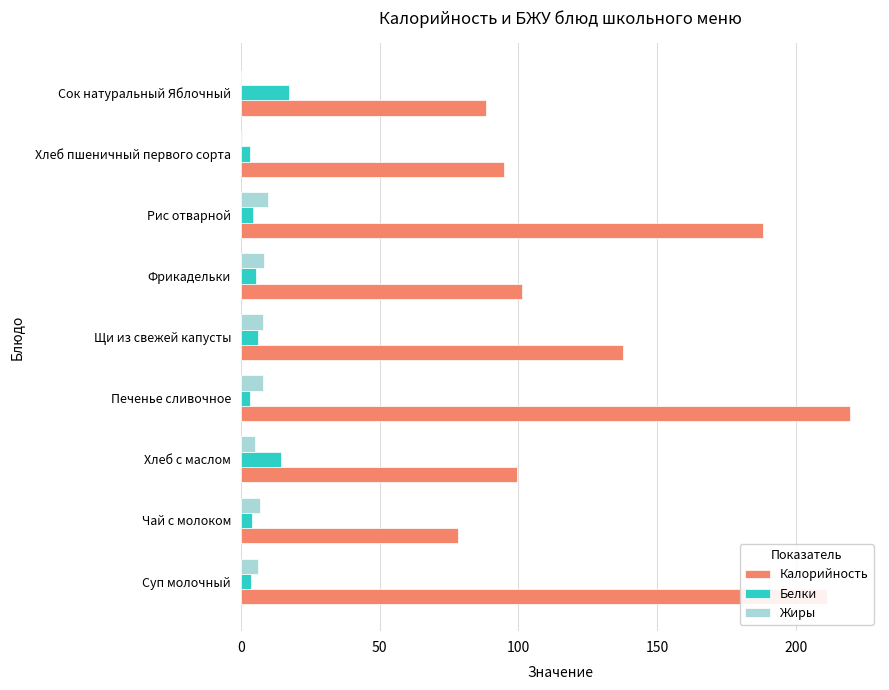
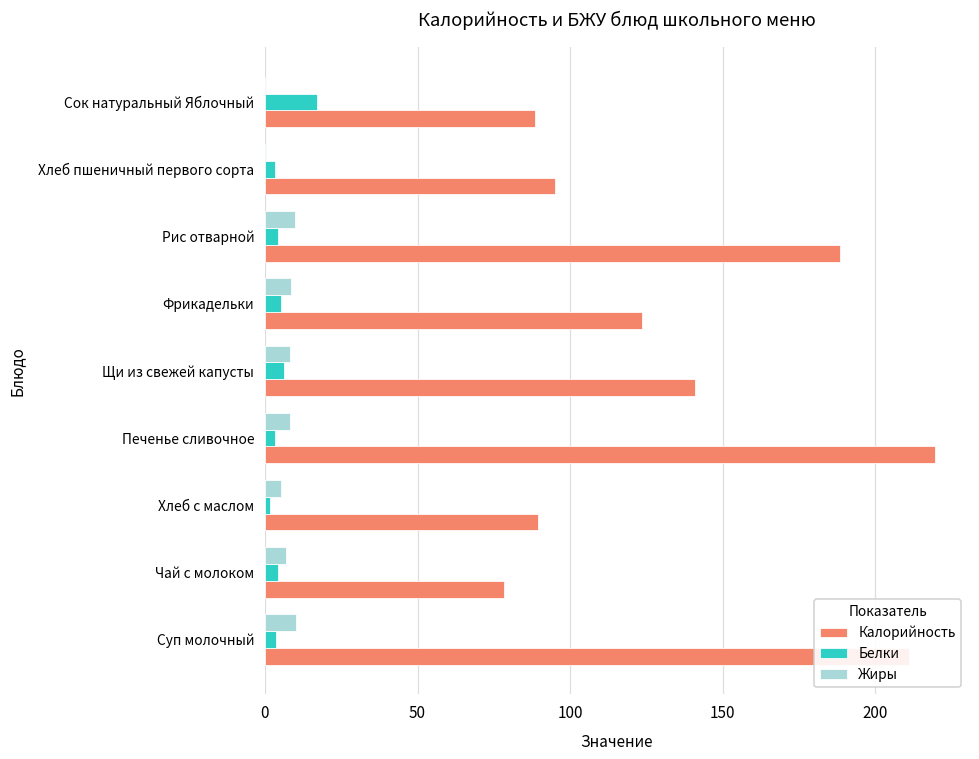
  {
    "Калорийность": {
      "Сок натуральный Яблочный": 88,
      "Хлеб пшеничный первого сорта": 95,
      "Рис отварной": 188,
-     "Фрикадельки": 101,
-     "Щи из свежей капусты": 138,
+     "Фрикадельки": 124,
+     "Щи из свежей капусты": 141,
      "Печенье сливочное": 219,
-     "Хлеб с маслом": 100,
+     "Хлеб с маслом": 90,
      "Чай с молоком": 78
    },
    "Белки": {
      "Сок натуральный Яблочный": 17,
      "Хлеб пшеничный первого сорта": 3,
      "Рис отварной": 4,
      "Фрикадельки": 5,
      "Щи из свежей капусты": 6,
      "Печенье сливочное": 3,
-     "Хлеб с маслом": 15,
+     "Хлеб с маслом": 2,
      "Чай с молоком": 4,
      "Суп молочный": 4
    },
    "Жиры": {
      "Рис отварной": 10,
      "Фрикадельки": 9,
      "Щи из свежей капусты": 8,
      "Печенье сливочное": 8,
      "Хлеб с маслом": 5,
      "Чай с молоком": 7,
-     "Суп молочный": 6
+     "Суп молочный": 10
    }
  }
